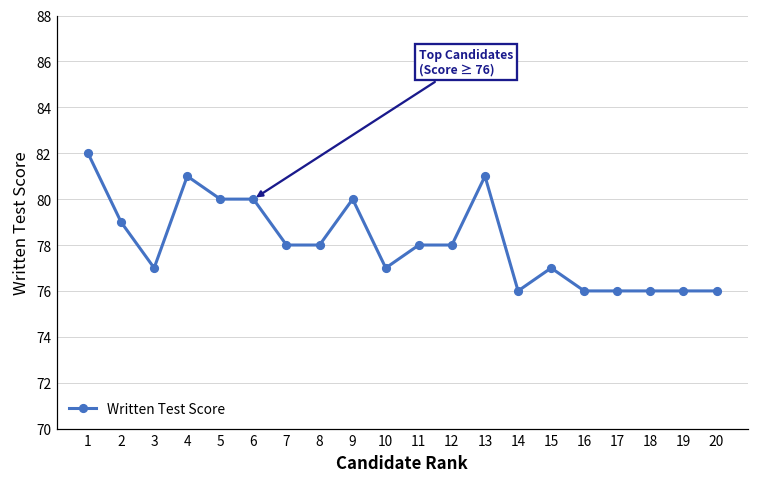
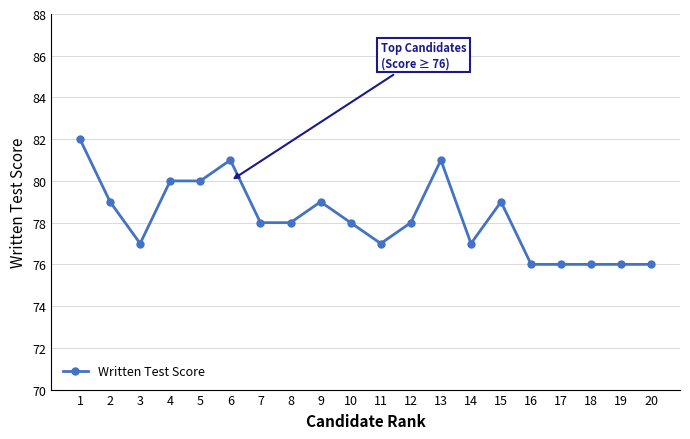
  {
    "1": 82,
    "2": 79,
    "3": 77,
-   "4": 81,
+   "4": 80,
    "5": 80,
-   "6": 80,
+   "6": 81,
    "7": 78,
    "8": 78,
-   "9": 80,
-   "10": 77,
-   "11": 78,
+   "9": 79,
+   "10": 78,
+   "11": 77,
    "12": 78,
-   "14": 76,
-   "15": 77,
+   "14": 77,
+   "15": 79,
    "16": 76,
    "17": 76,
    "18": 76,
    "19": 76,
    "20": 76
  }
